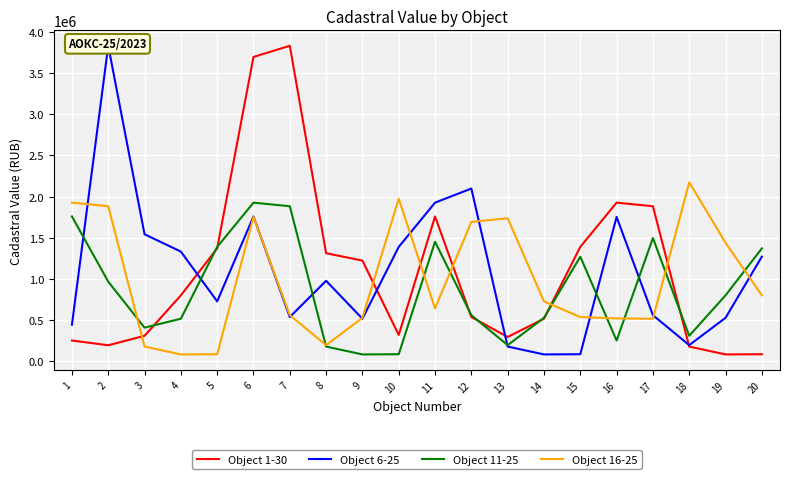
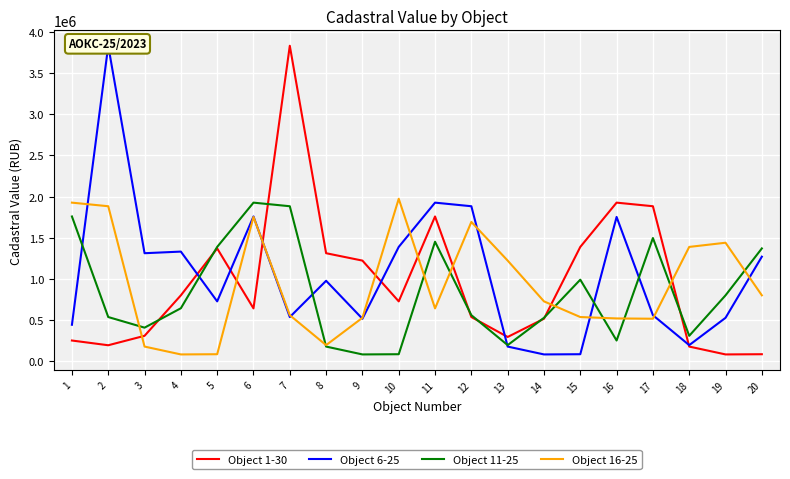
  {
    "Object 1-30": {
      "1": 300000,
      "2": 200000,
      "3": 300000,
      "4": 800000,
-     "6": 3700000,
+     "6": 600000,
      "7": 3800000,
      "8": 1300000,
      "9": 1200000,
-     "10": 300000,
+     "10": 700000,
      "11": 1800000,
      "13": 300000,
      "15": 1400000,
      "16": 1900000,
      "17": 1900000,
      "19": 100000,
      "20": 100000
    },
    "Object 6-25": {
      "1": 400000,
-     "3": 1500000,
+     "3": 1300000,
      "4": 1300000,
      "5": 700000,
      "8": 1000000,
      "10": 1400000,
      "11": 1900000,
-     "12": 2100000,
+     "12": 1900000,
      "14": 100000,
      "15": 100000,
      "16": 1800000,
      "17": 600000,
      "19": 500000,
      "20": 1300000
    },
    "Object 11-25": {
      "1": 1800000,
-     "2": 1000000,
+     "2": 500000,
      "3": 400000,
-     "4": 500000,
+     "4": 600000,
      "6": 1900000,
      "7": 1900000,
      "9": 100000,
      "10": 100000,
      "11": 1500000,
-     "15": 1300000,
+     "15": 1000000,
      "16": 300000,
      "17": 1500000,
      "18": 300000,
      "19": 800000,
      "20": 1400000
    },
    "Object 16-25": {
      "1": 1900000,
      "2": 1900000,
      "3": 200000,
      "4": 100000,
      "5": 100000,
      "10": 2000000,
      "11": 600000,
      "12": 1700000,
-     "13": 1700000,
+     "13": 1200000,
      "14": 700000,
      "15": 500000,
      "16": 500000,
      "17": 500000,
-     "18": 2200000,
+     "18": 1400000,
      "19": 1400000,
      "20": 800000
    }
  }
